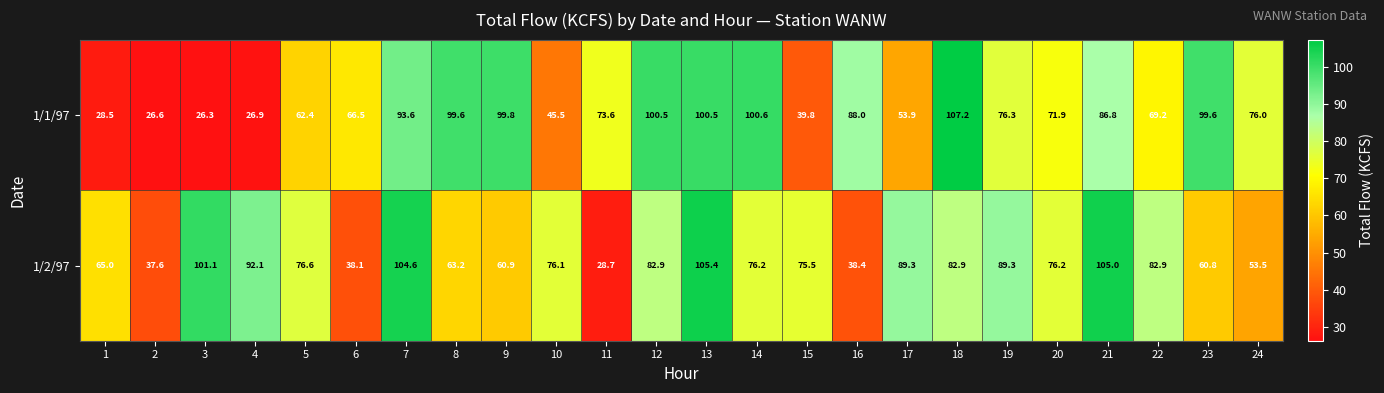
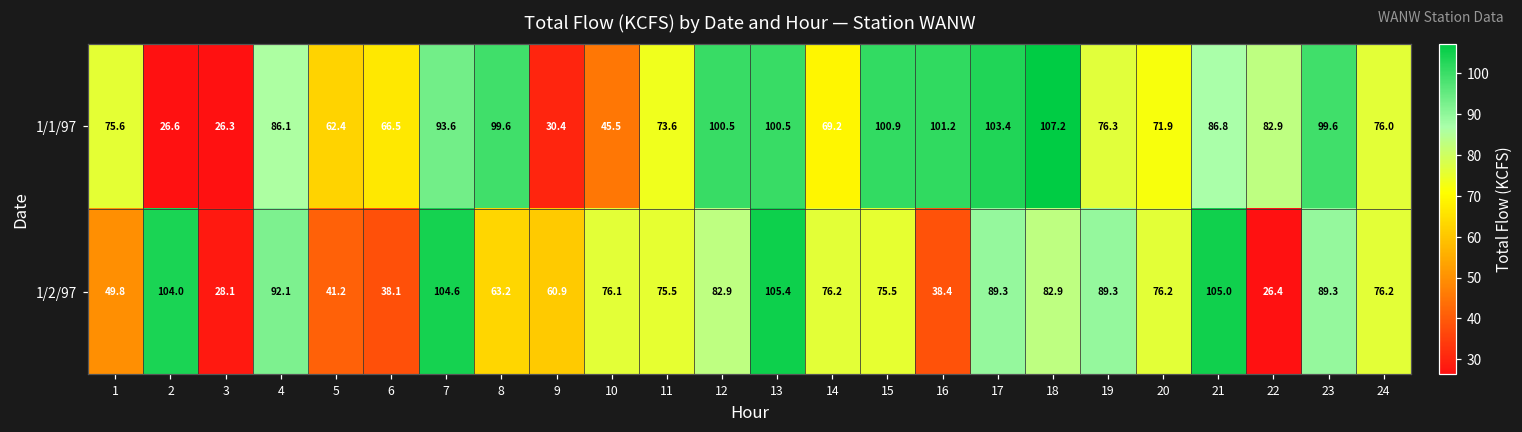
  {
    "1/1/97": {
-     "1": 28.5,
+     "1": 75.6,
      "2": 26.6,
      "3": 26.3,
-     "4": 26.9,
+     "4": 86.1,
      "5": 62.4,
      "6": 66.5,
      "7": 93.6,
      "8": 99.6,
-     "9": 99.8,
+     "9": 30.4,
      "10": 45.5,
      "11": 73.6,
      "12": 100.5,
      "13": 100.5,
-     "14": 100.6,
-     "15": 39.8,
-     "16": 88.0,
-     "17": 53.9,
+     "14": 69.2,
+     "15": 100.9,
+     "16": 101.2,
+     "17": 103.4,
      "18": 107.2,
      "19": 76.3,
      "20": 71.9,
      "21": 86.8,
-     "22": 69.2,
+     "22": 82.9,
      "23": 99.6,
      "24": 76.0
    },
    "1/2/97": {
-     "1": 65.0,
-     "2": 37.6,
-     "3": 101.1,
+     "1": 49.8,
+     "2": 104.0,
+     "3": 28.1,
      "4": 92.1,
-     "5": 76.6,
+     "5": 41.2,
      "6": 38.1,
      "7": 104.6,
      "8": 63.2,
      "9": 60.9,
      "10": 76.1,
-     "11": 28.7,
+     "11": 75.5,
      "12": 82.9,
      "13": 105.4,
      "14": 76.2,
      "15": 75.5,
      "16": 38.4,
      "17": 89.3,
      "18": 82.9,
      "19": 89.3,
      "20": 76.2,
      "21": 105.0,
-     "22": 82.9,
-     "23": 60.8,
-     "24": 53.5
+     "22": 26.4,
+     "23": 89.3,
+     "24": 76.2
    }
  }
